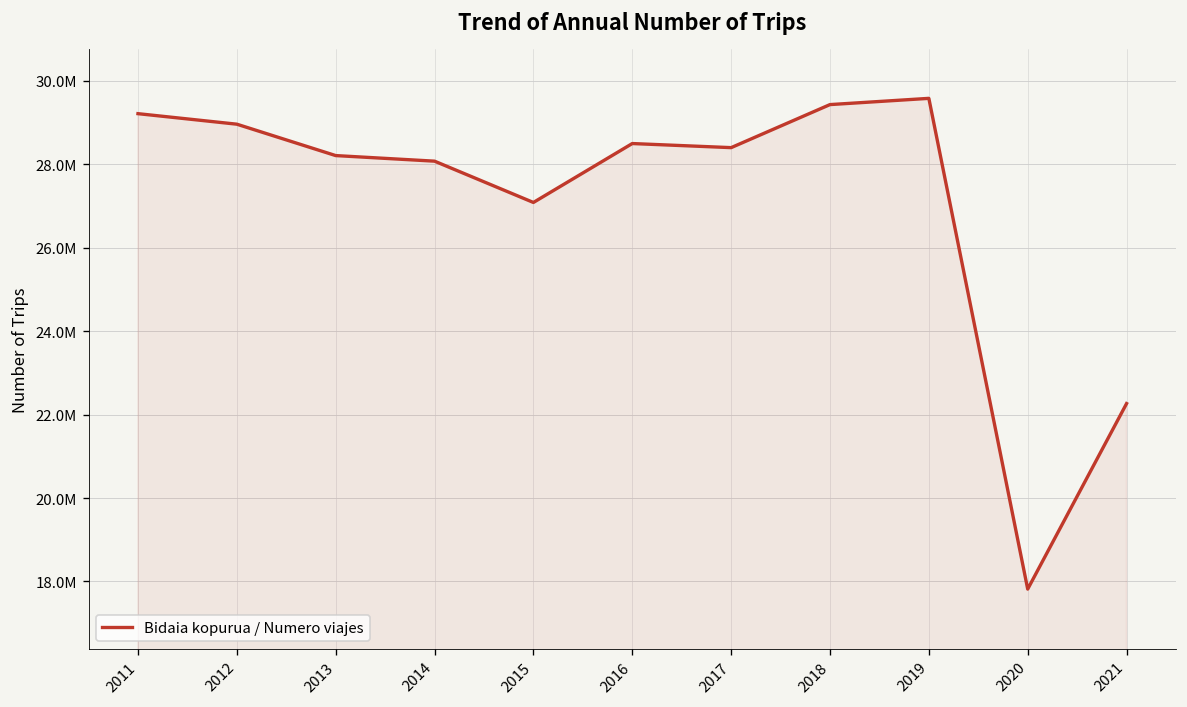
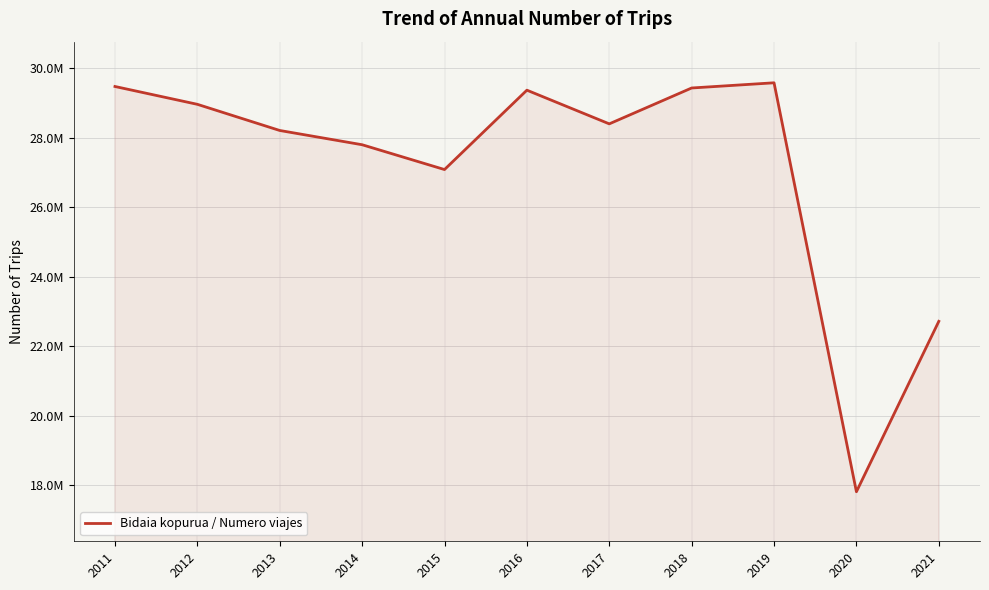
  {
-   "2011": 29200000,
+   "2011": 29500000,
    "2012": 29000000,
    "2013": 28200000,
-   "2014": 28100000,
+   "2014": 27800000,
    "2015": 27100000,
-   "2016": 28500000,
+   "2016": 29400000,
    "2017": 28400000,
    "2018": 29400000,
    "2019": 29600000,
    "2020": 17800000,
-   "2021": 22300000
+   "2021": 22700000
  }
